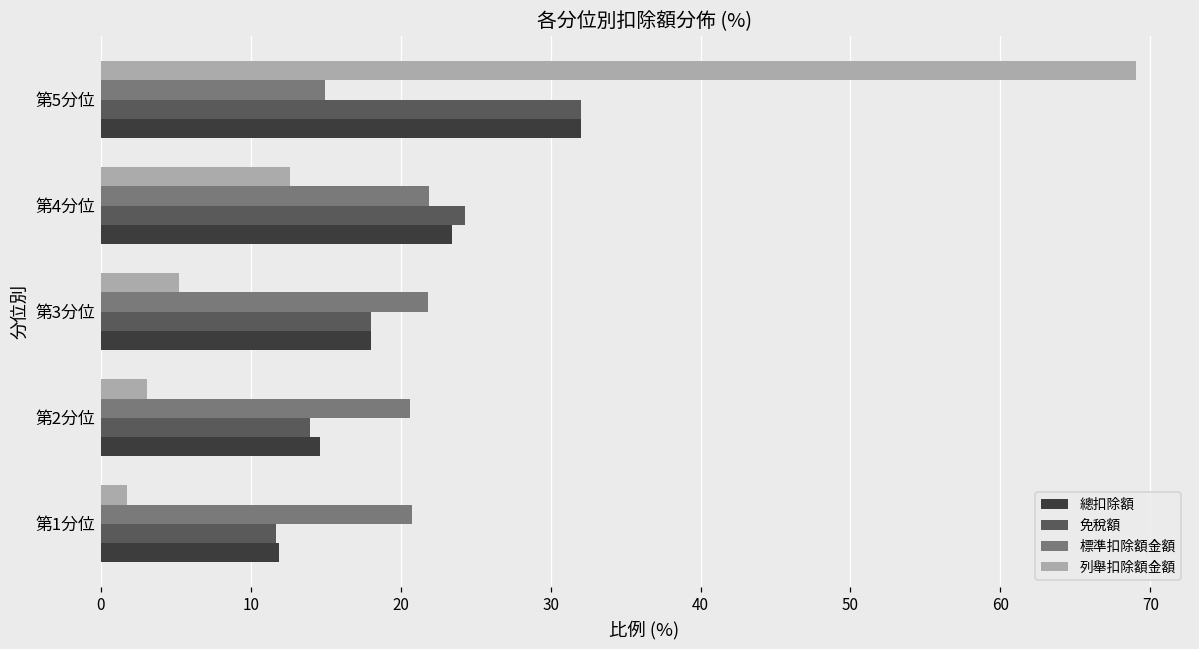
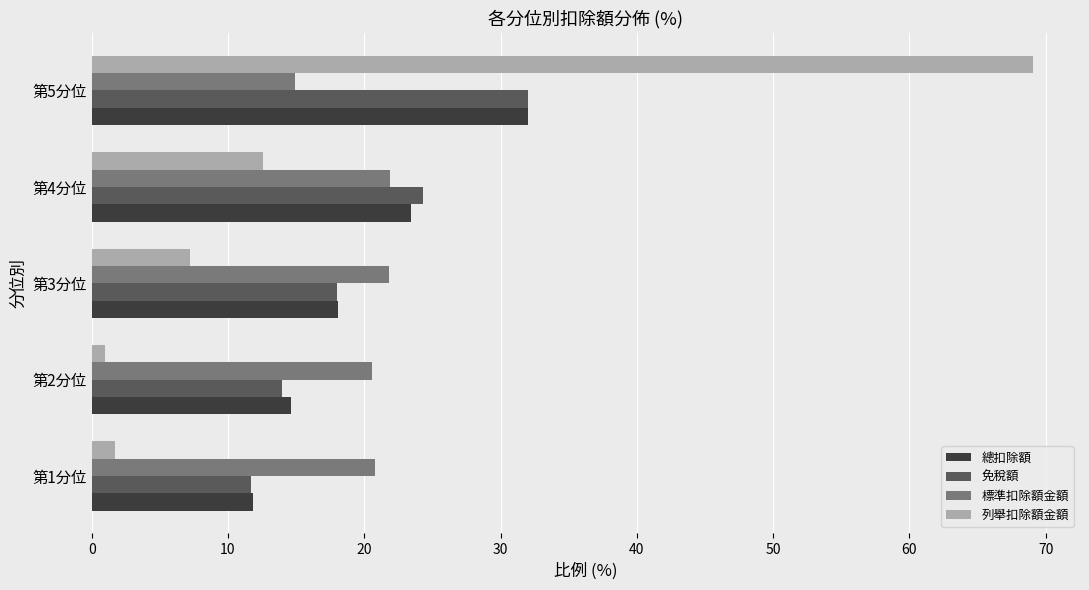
  {
    "列舉扣除額金額": {
      "第5分位": 69.1,
      "第4分位": 12.6,
-     "第3分位": 5.2,
-     "第2分位": 3.1,
+     "第3分位": 7.2,
+     "第2分位": 1.0,
      "第1分位": 1.7
    }
  }
